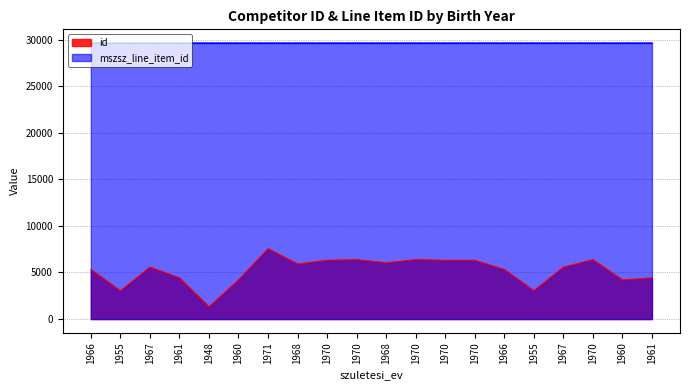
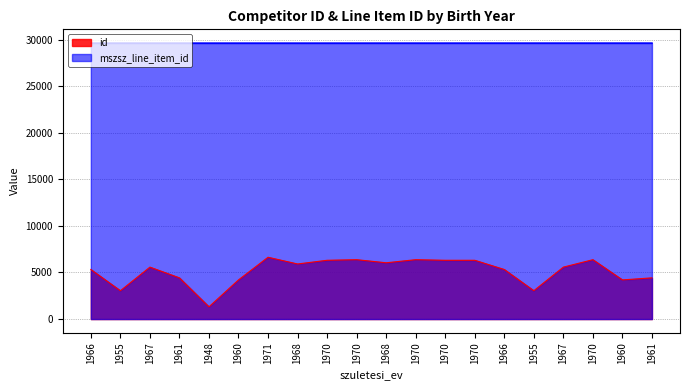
  {
    "id": {
      "1948": 1000,
-     "1971": 8000
+     "1971": 7000
    },
    "mszsz_line_item_id": {
      "1948": 30000,
      "1971": 30000
    }
  }
